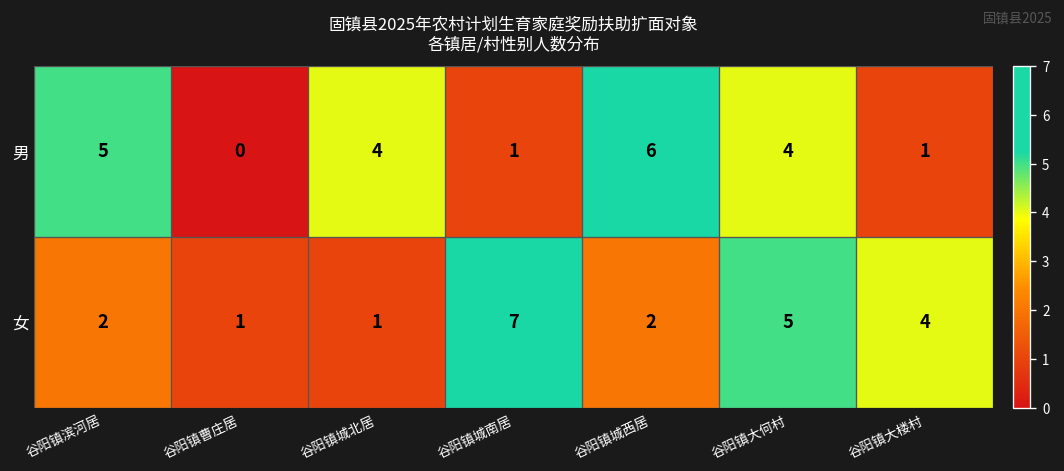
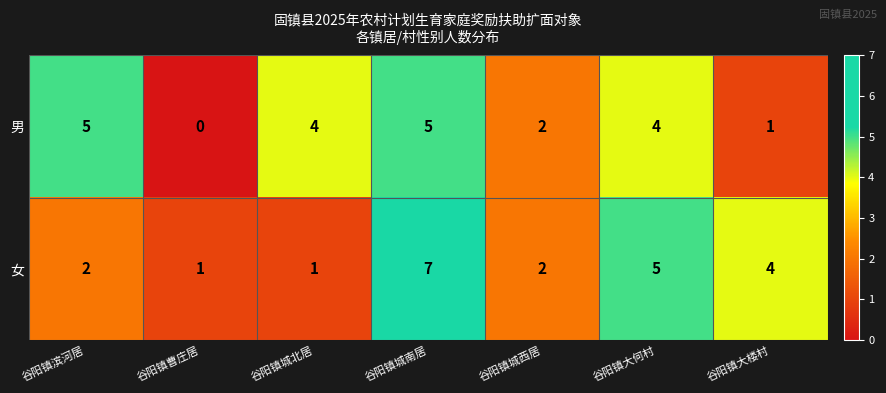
  {
    "男": {
      "谷阳镇滨河居": 5,
      "谷阳镇曹庄居": 0,
      "谷阳镇城北居": 4,
-     "谷阳镇城南居": 1,
-     "谷阳镇城西居": 6,
+     "谷阳镇城南居": 5,
+     "谷阳镇城西居": 2,
      "谷阳镇大何村": 4,
      "谷阳镇大楼村": 1
    },
    "女": {
      "谷阳镇滨河居": 2,
      "谷阳镇曹庄居": 1,
      "谷阳镇城北居": 1,
      "谷阳镇城南居": 7,
      "谷阳镇城西居": 2,
      "谷阳镇大何村": 5,
      "谷阳镇大楼村": 4
    }
  }
